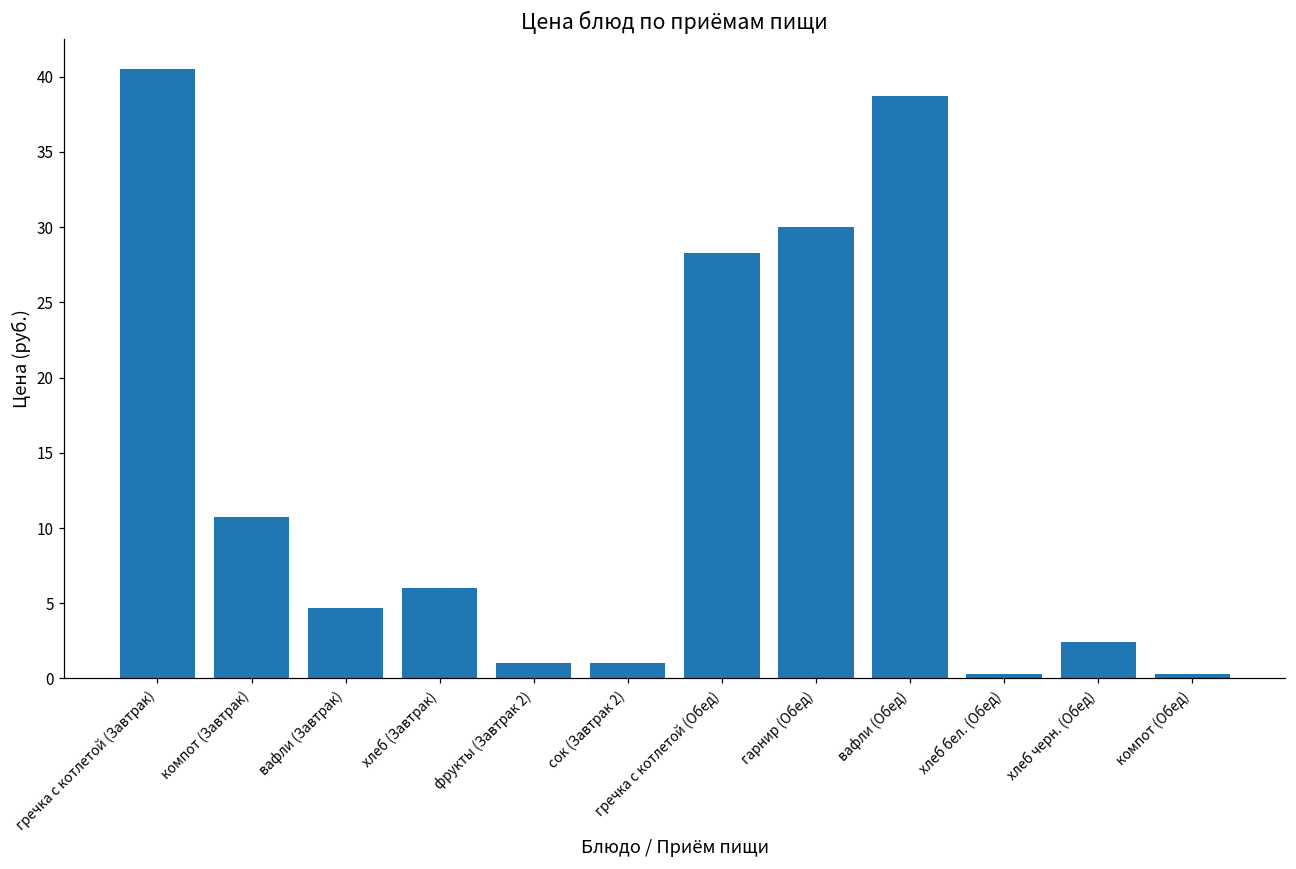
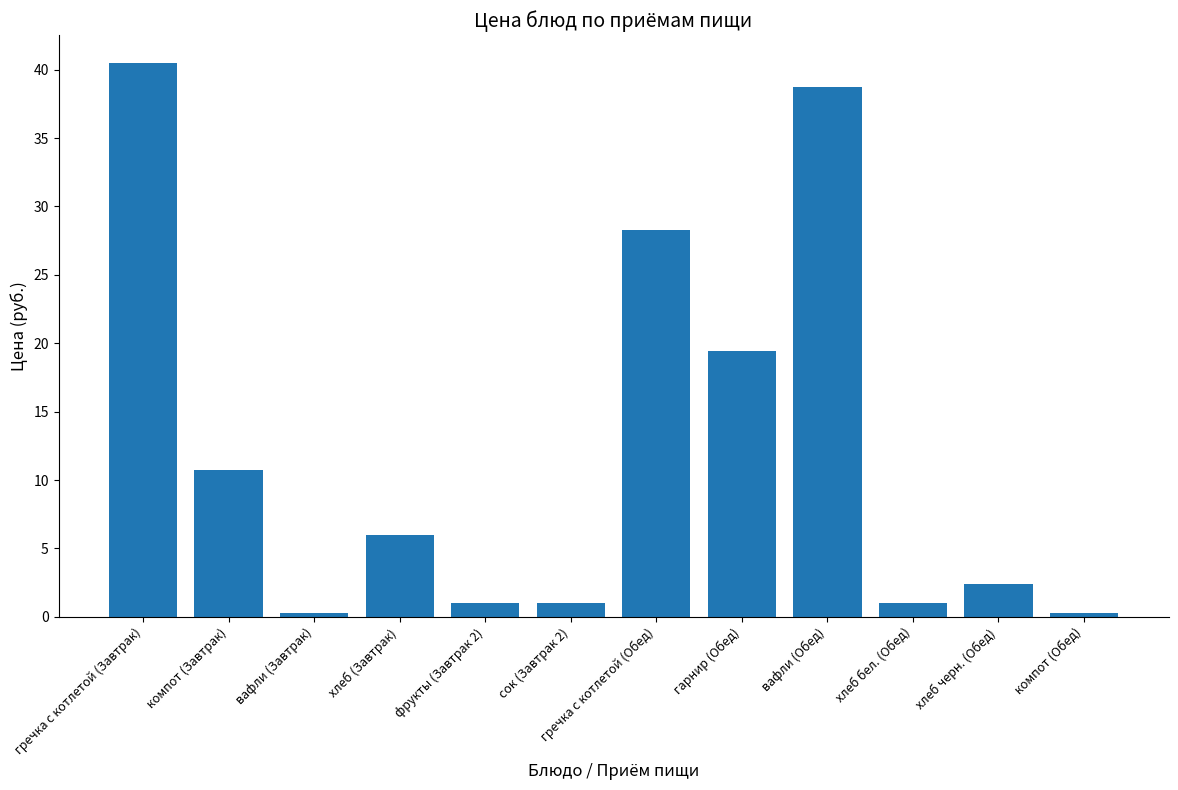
  {
    "гречка с котлетой (Завтрак)": 40.5,
    "компот (Завтрак)": 10.7,
-   "вафли (Завтрак)": 4.7,
+   "вафли (Завтрак)": 0.3,
    "хлеб (Завтрак)": 6.0,
    "фрукты (Завтрак 2)": 1.0,
    "сок (Завтрак 2)": 1.0,
    "гречка с котлетой (Обед)": 28.3,
-   "гарнир (Обед)": 30.0,
+   "гарнир (Обед)": 19.4,
    "вафли (Обед)": 38.7,
-   "хлеб бел. (Обед)": 0.3,
+   "хлеб бел. (Обед)": 1.0,
    "хлеб черн. (Обед)": 2.4,
    "компот (Обед)": 0.3
  }
